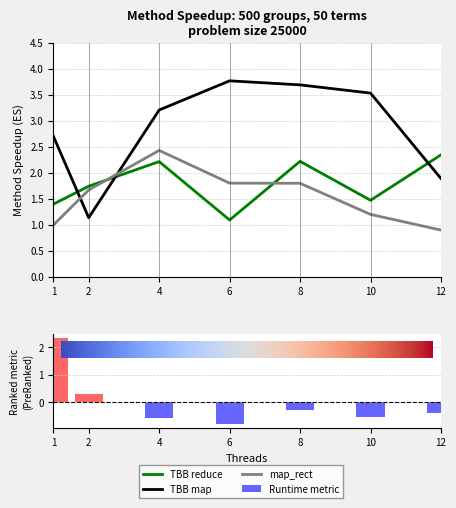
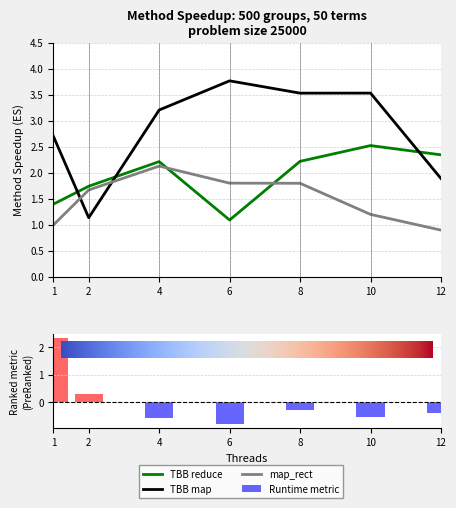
  {
    "Method Speedup: 500 groups, 50 terms problem size 25000": {
      "TBB reduce": {
        "1": 1.4,
        "2": 1.7,
        "4": 2.2,
        "6": 1.1,
        "8": 2.2,
-       "10": 1.5,
+       "10": 2.5,
        "12": 2.3
      },
      "TBB map": {
        "1": 2.7,
        "2": 1.1,
        "4": 3.2,
        "6": 3.8,
-       "8": 3.7,
+       "8": 3.5,
        "10": 3.5,
        "12": 1.9
      },
      "map_rect": {
        "1": 1.0,
        "2": 1.7,
-       "4": 2.4,
+       "4": 2.1,
        "6": 1.8,
        "8": 1.8,
        "10": 1.2,
        "12": 0.9
      }
    }
  }
